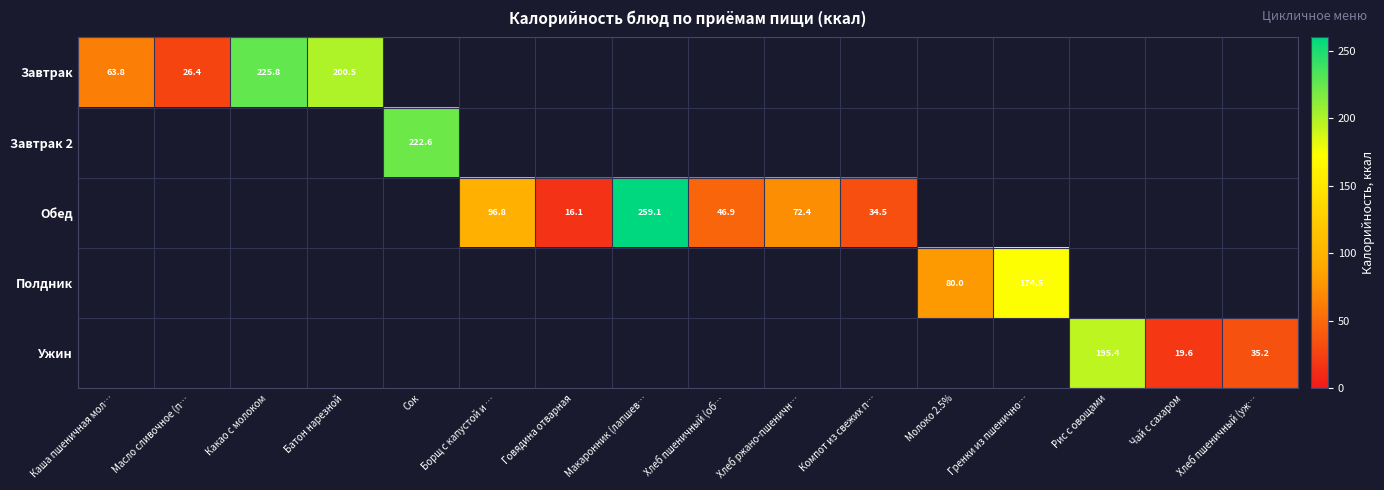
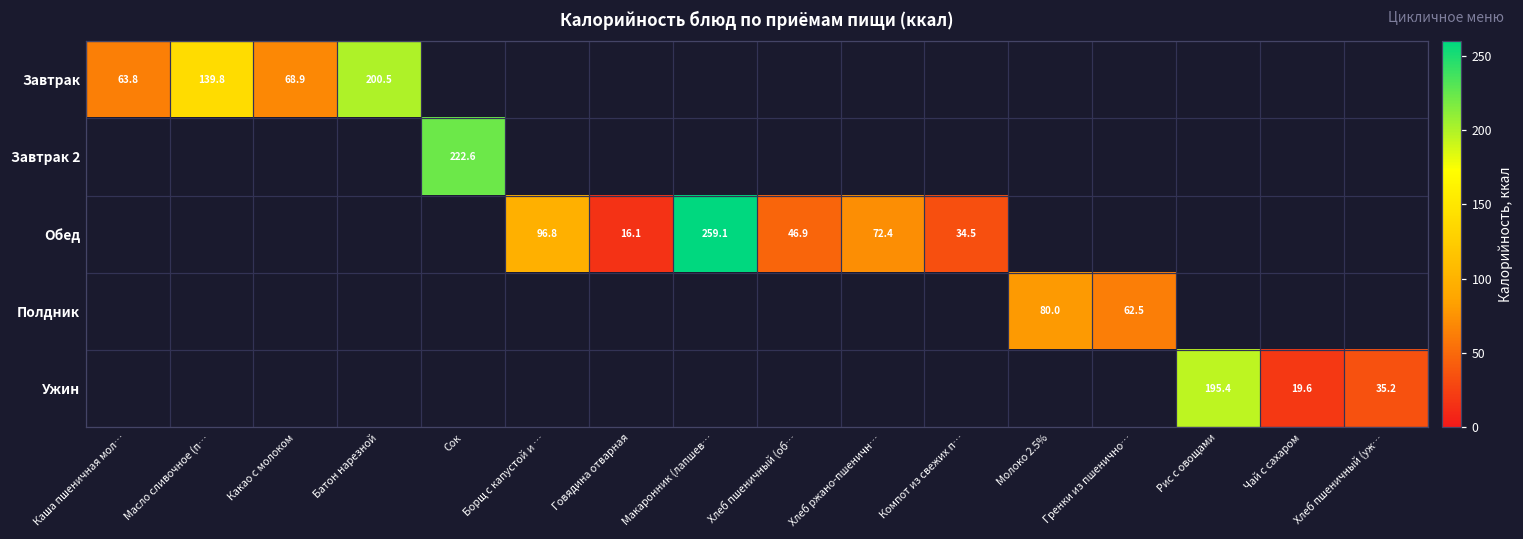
  {
    "Завтрак": {
      "Каша пшеничная мол…": 63.8,
-     "Масло сливочное (п…": 26.4,
-     "Какао с молоком": 225.8,
+     "Масло сливочное (п…": 139.8,
+     "Какао с молоком": 68.9,
      "Батон нарезной": 200.5
    },
    "Завтрак 2": {
      "Сок": 222.6
    },
    "Обед": {
      "Борщ с капустой и …": 96.8,
      "Говядина отварная": 16.1,
      "Макаронник (лапшев…": 259.1,
      "Хлеб пшеничный (об…": 46.9,
      "Хлеб ржано-пшеничн…": 72.4,
      "Компот из свежих п…": 34.5
    },
    "Полдник": {
      "Молоко 2.5%": 80.0,
-     "Гренки из пшенично…": 174.5
+     "Гренки из пшенично…": 62.5
    },
    "Ужин": {
      "Рис с овощами": 195.4,
      "Чай с сахаром": 19.6,
      "Хлеб пшеничный (уж…": 35.2
    }
  }
